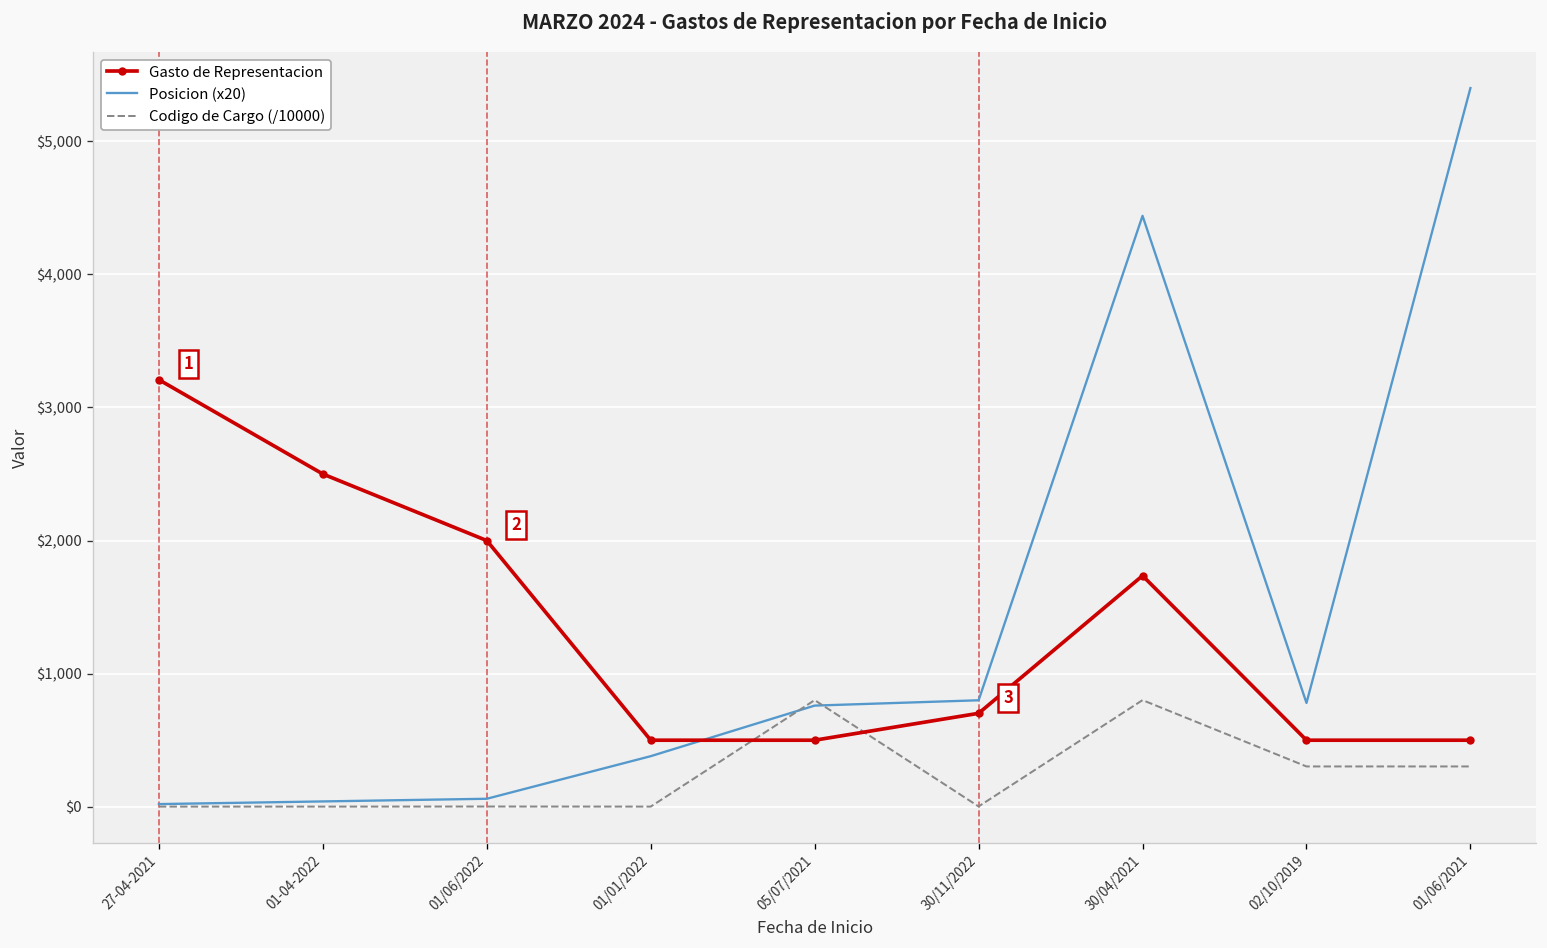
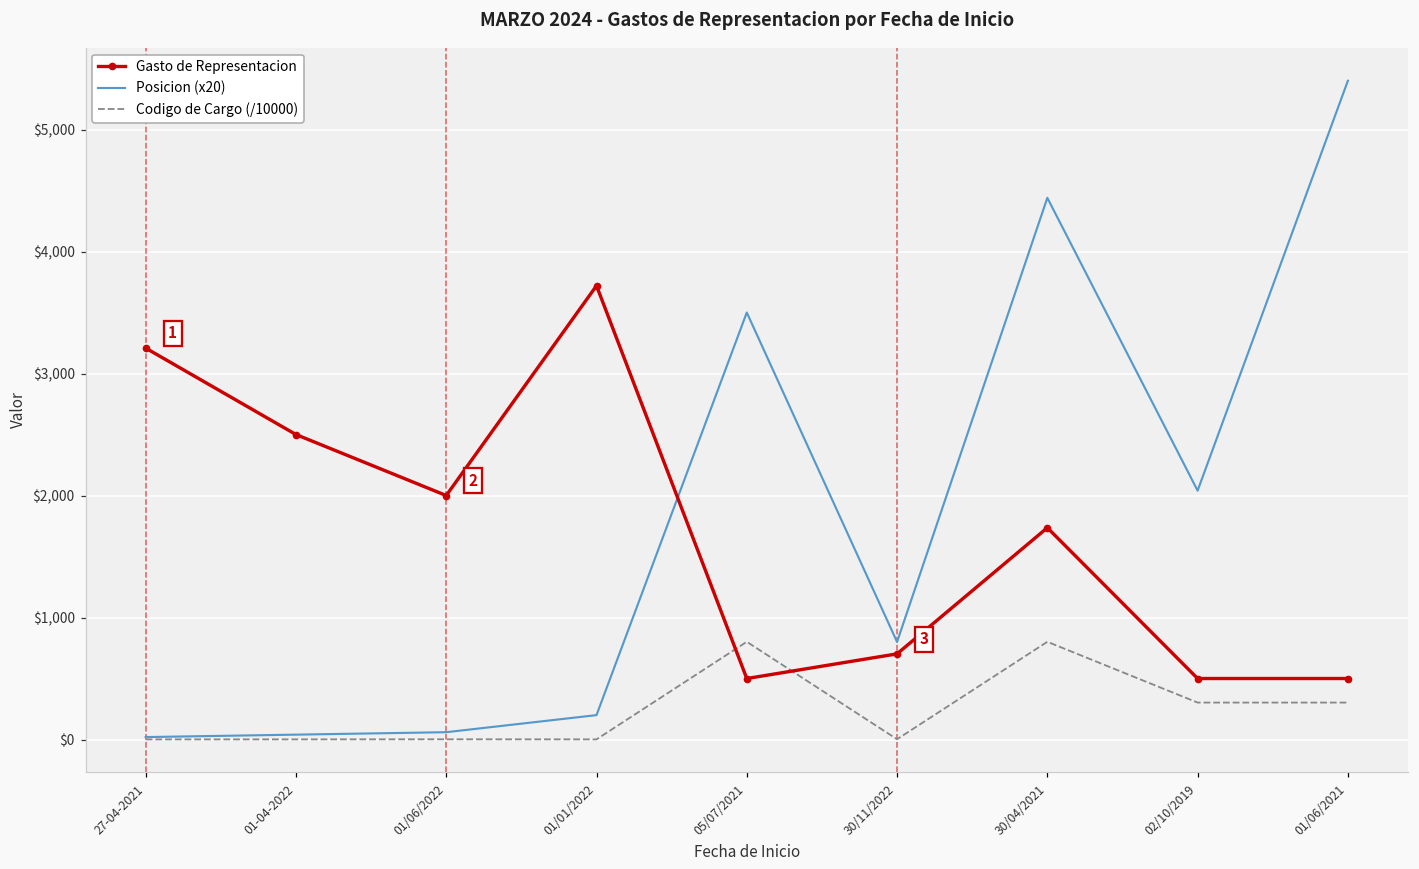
  {
    "Gasto de Representacion": {
      "01-04-2022": "$2,500",
-     "01/01/2022": "$500",
+     "01/01/2022": "$3,720",
      "05/07/2021": "$500",
      "30/11/2022": "$700",
      "30/04/2021": "$1,740",
      "02/10/2019": "$500",
      "01/06/2021": "$500"
    },
    "Posicion (x20)": {
      "01-04-2022": "$40",
      "01/06/2022": "$60",
-     "01/01/2022": "$380",
-     "05/07/2021": "$760",
+     "01/01/2022": "$200",
+     "05/07/2021": "$3,500",
      "30/04/2021": "$4,440",
-     "02/10/2019": "$780",
+     "02/10/2019": "$2,040",
      "01/06/2021": "$5,400"
    },
    "Codigo de Cargo (/10000)": {
      "01-04-2022": "$0",
      "01/06/2022": "$0",
      "01/01/2022": "$0",
      "05/07/2021": "$800",
      "30/11/2022": "$0",
      "30/04/2021": "$800",
      "02/10/2019": "$300",
      "01/06/2021": "$300"
    }
  }
